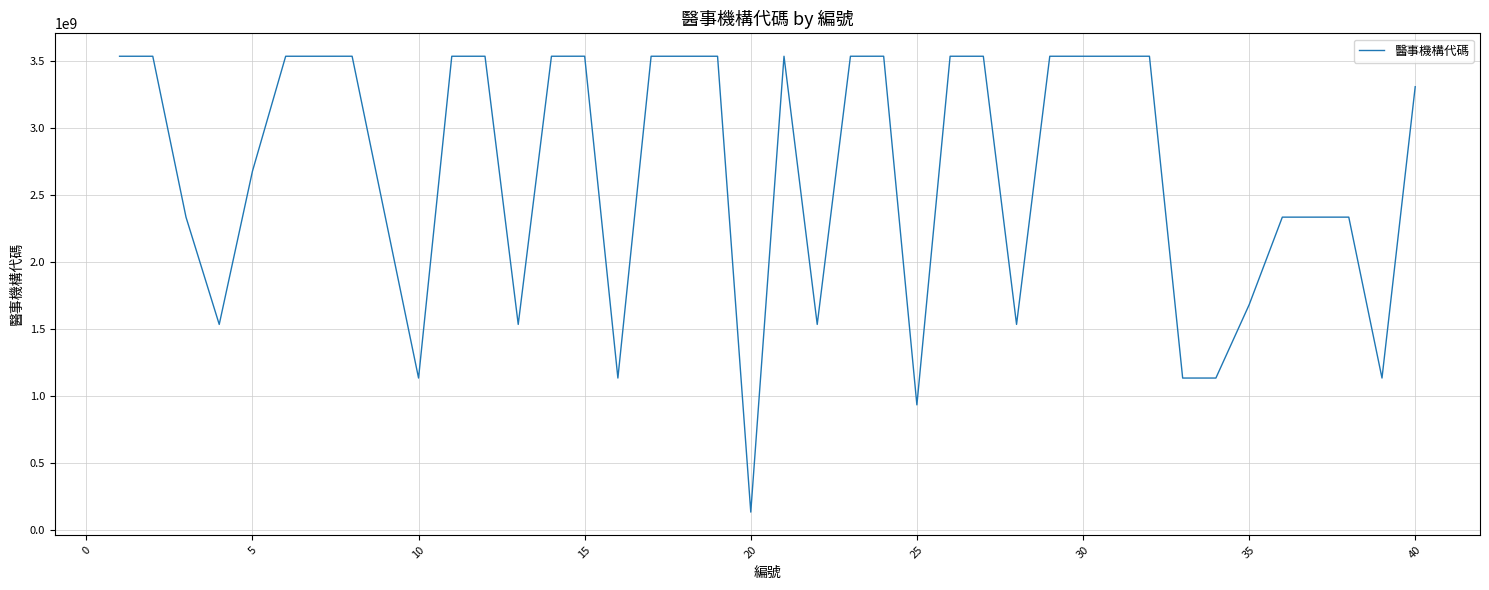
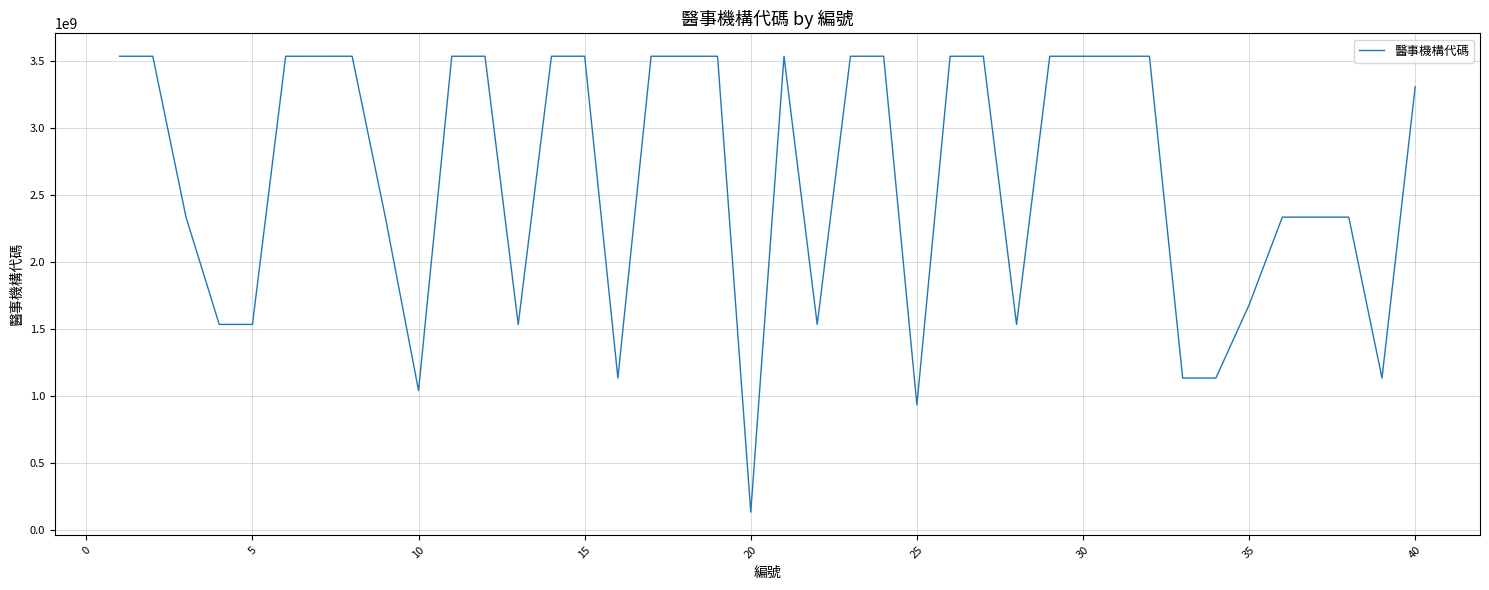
  {
-   "5": 2680000000,
-   "10": 1140000000,
+   "5": 1540000000,
+   "10": 1040000000,
    "15": 3540000000,
    "20": 140000000,
    "25": 940000000,
    "30": 3540000000,
    "35": 1680000000,
    "40": 3310000000
  }
